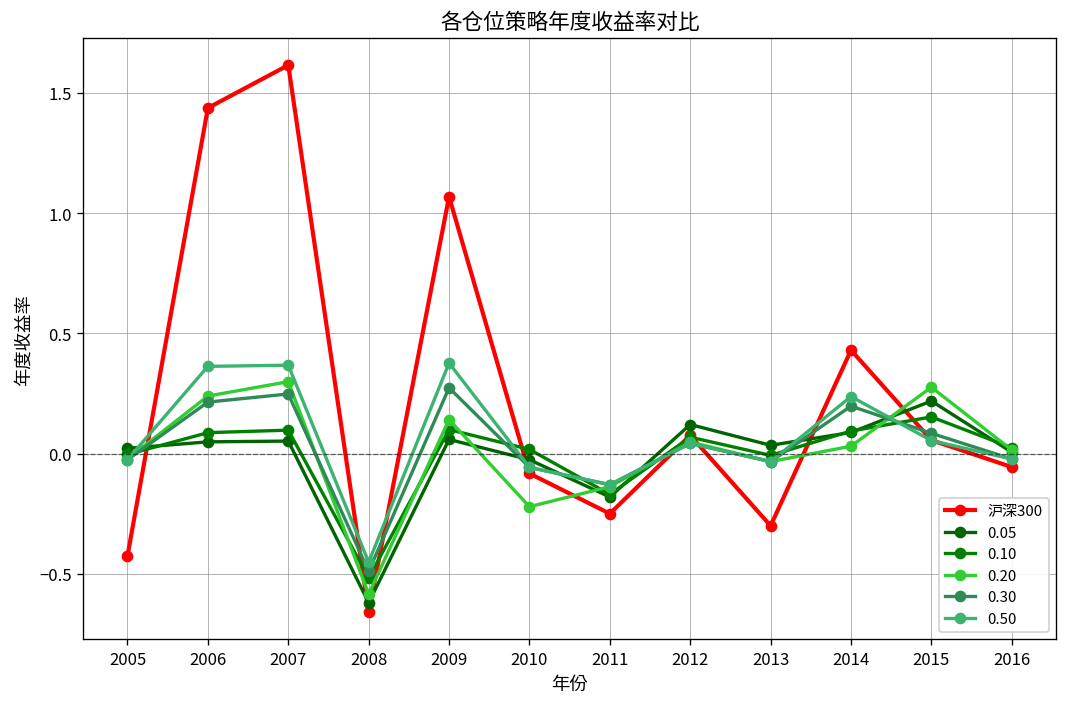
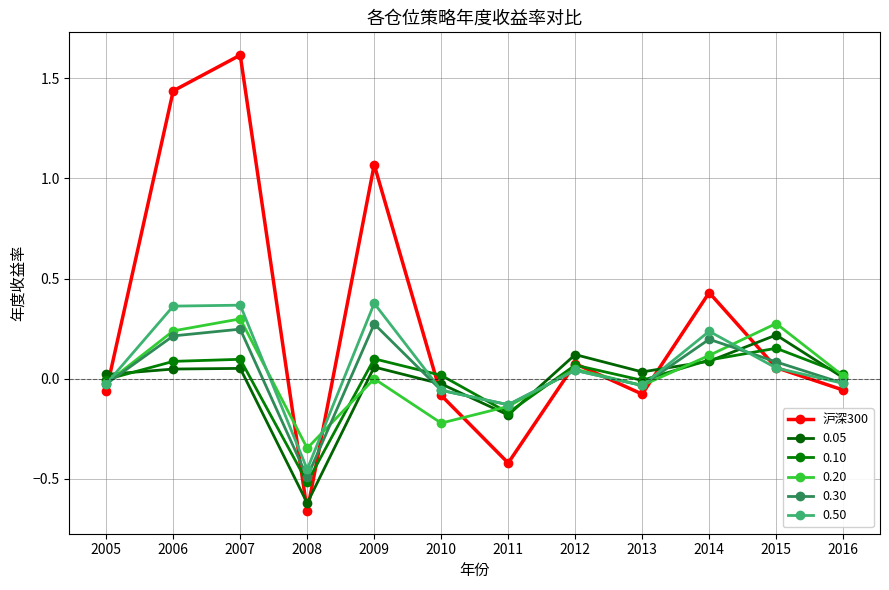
  {
    "沪深300": {
-     "2005": -0.43,
+     "2005": -0.06,
      "2006": 1.44,
      "2007": 1.62,
      "2008": -0.66,
      "2009": 1.07,
      "2010": -0.08,
-     "2011": -0.25,
-     "2013": -0.30,
+     "2011": -0.42,
+     "2013": -0.08,
      "2014": 0.43,
      "2016": -0.06
    },
    "0.20": {
      "2006": 0.24,
      "2007": 0.30,
-     "2008": -0.58,
-     "2009": 0.14,
+     "2008": -0.35,
+     "2009": 0.00,
      "2010": -0.22,
-     "2014": 0.03,
+     "2014": 0.12,
      "2015": 0.28
    }
  }
